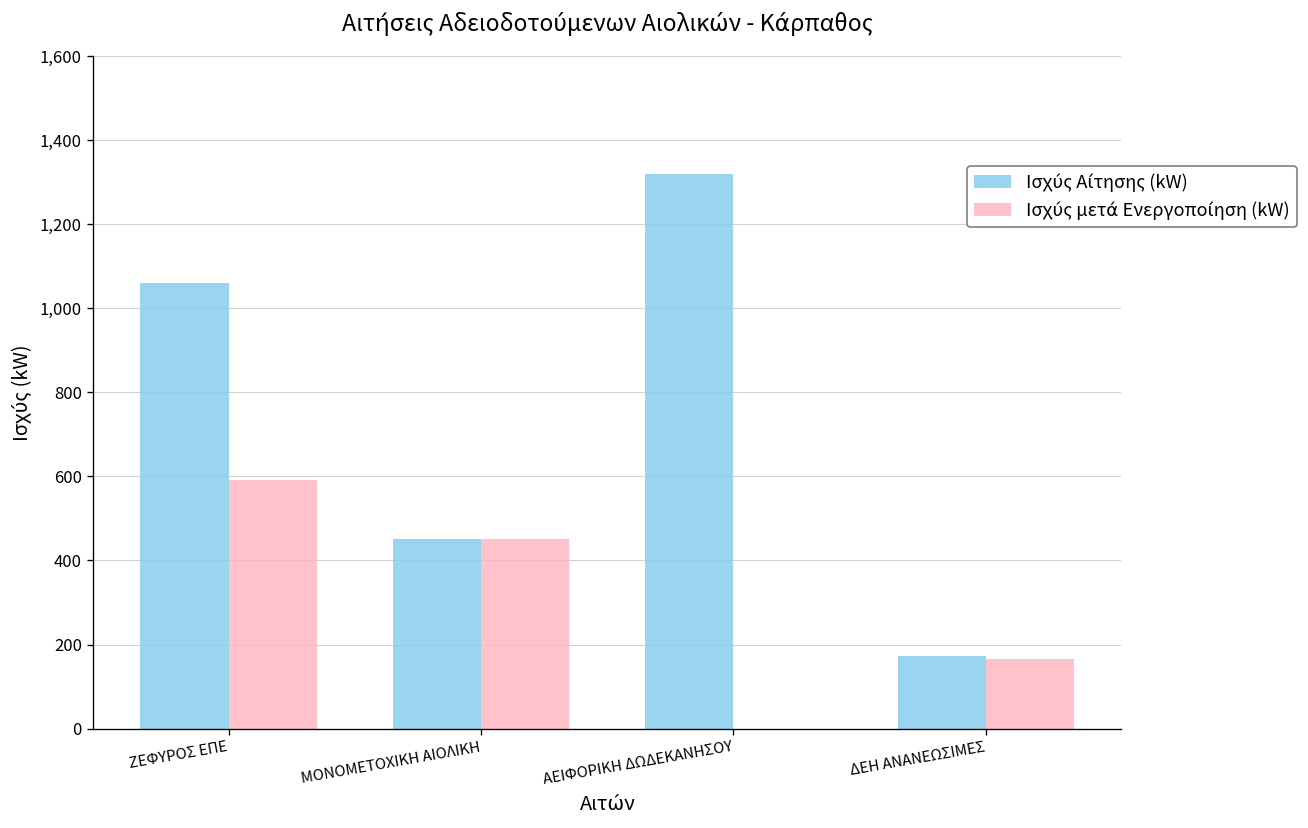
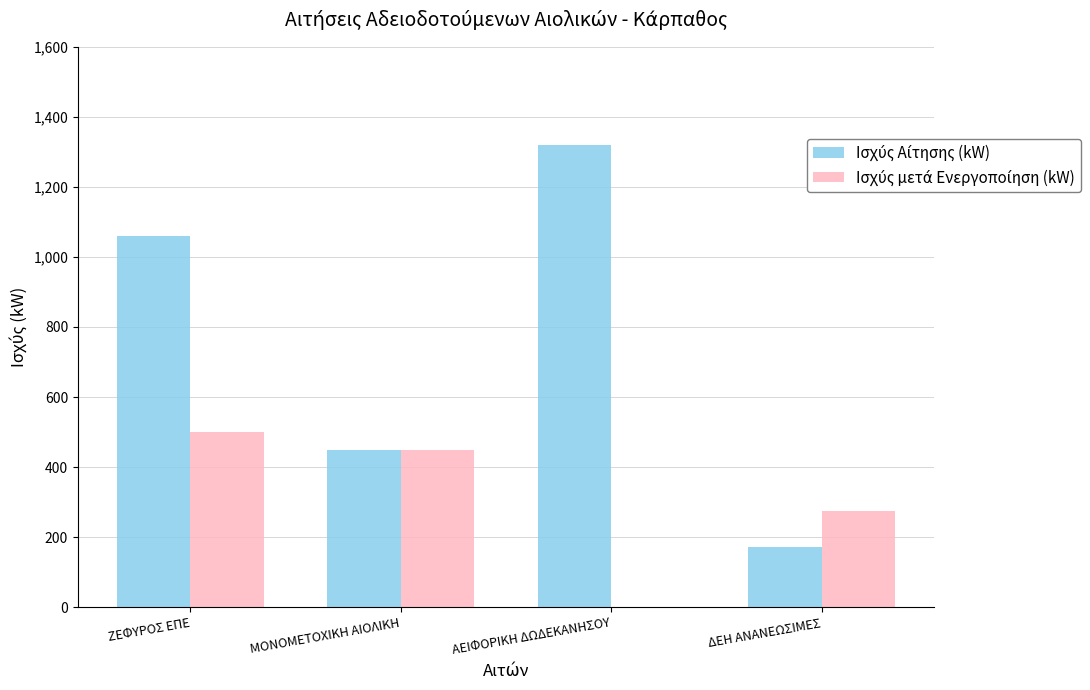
  {
    "Ισχύς Αίτησης (kW)": {
      "ΖΕΦΥΡΟΣ ΕΠΕ": "1,060",
      "ΜΟΝΟΜΕΤΟΧΙΚΗ ΑΙΟΛΙΚΗ": "450",
      "ΑΕΙΦΟΡΙΚΗ ΔΩΔΕΚΑΝΗΣΟΥ": "1,320",
      "ΔΕΗ ΑΝΑΝΕΩΣΙΜΕΣ": "170"
    },
    "Ισχύς μετά Ενεργοποίηση (kW)": {
-     "ΖΕΦΥΡΟΣ ΕΠΕ": "590",
+     "ΖΕΦΥΡΟΣ ΕΠΕ": "500",
      "ΜΟΝΟΜΕΤΟΧΙΚΗ ΑΙΟΛΙΚΗ": "450",
      "ΑΕΙΦΟΡΙΚΗ ΔΩΔΕΚΑΝΗΣΟΥ": "0",
-     "ΔΕΗ ΑΝΑΝΕΩΣΙΜΕΣ": "170"
+     "ΔΕΗ ΑΝΑΝΕΩΣΙΜΕΣ": "280"
    }
  }
